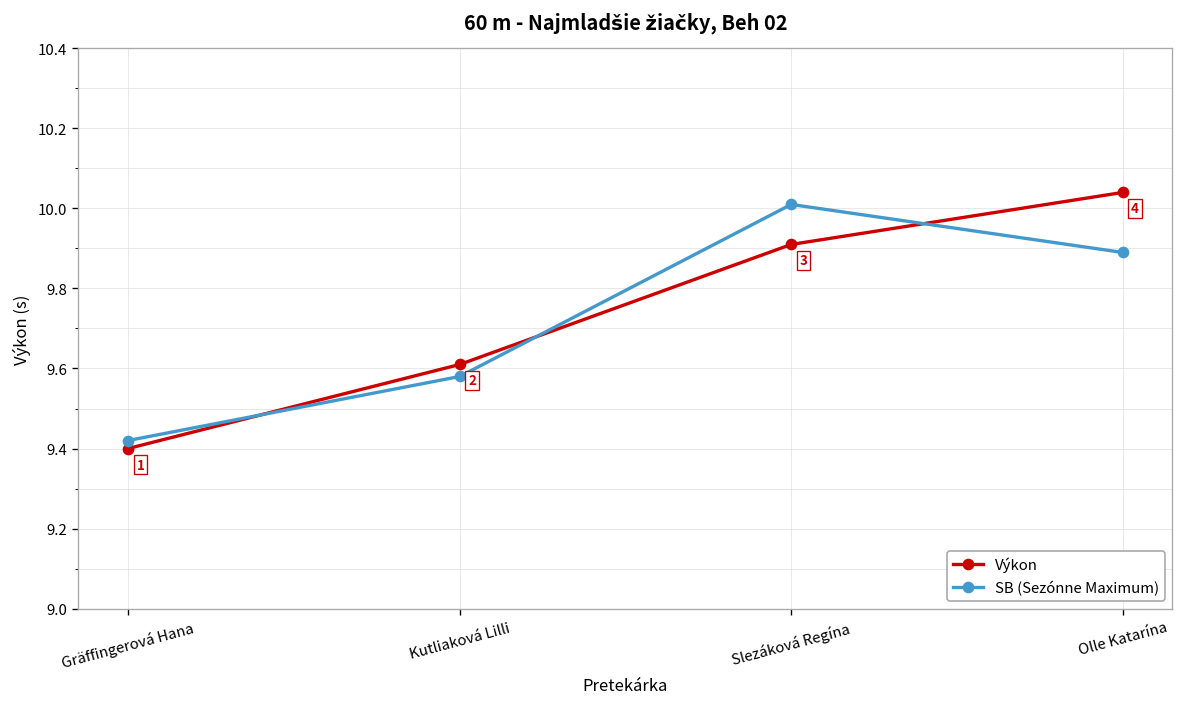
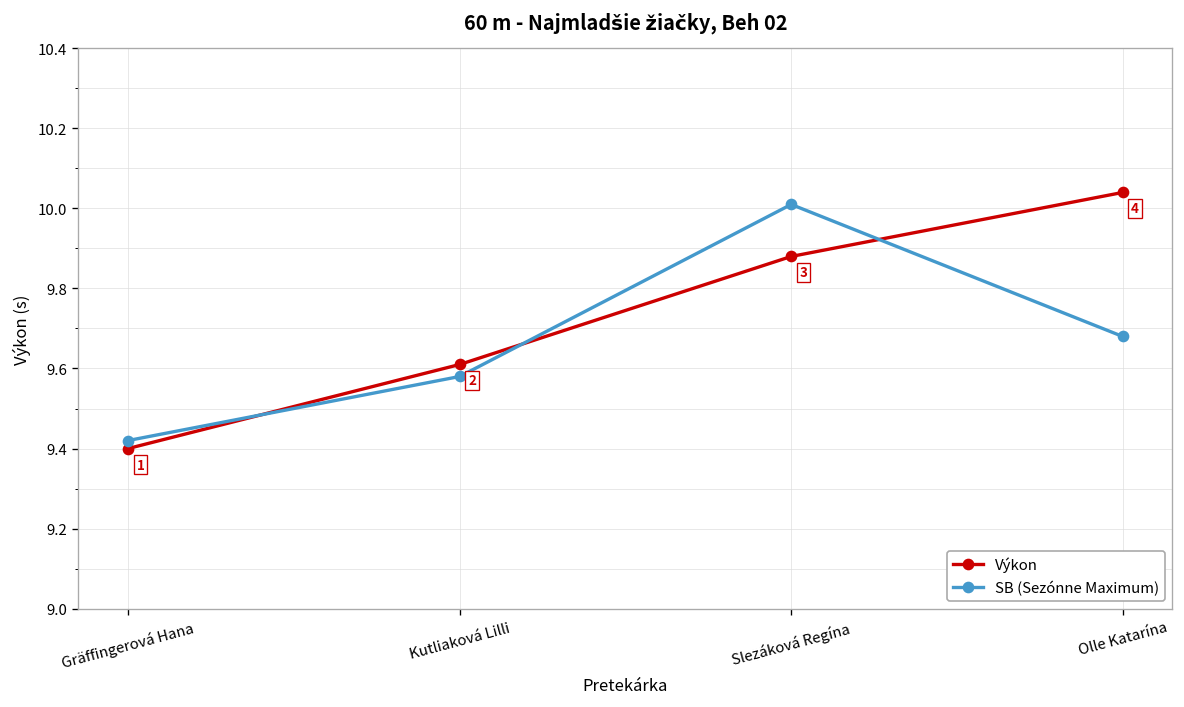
  {
    "Výkon": {
      "Kutliaková Lilli": 9.61,
-     "Slezáková Regína": 9.91
+     "Slezáková Regína": 9.88
    },
    "SB (Sezónne Maximum)": {
      "Gräffingerová Hana": 9.42,
      "Slezáková Regína": 10.01,
-     "Olle Katarína": 9.89
+     "Olle Katarína": 9.68
    }
  }
